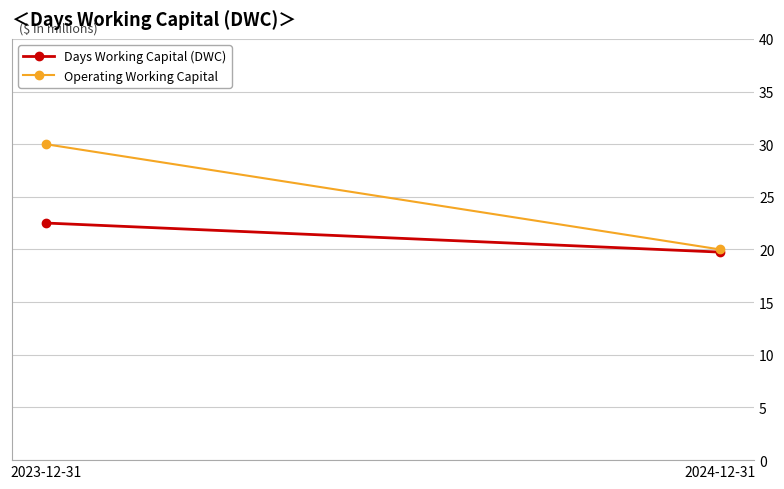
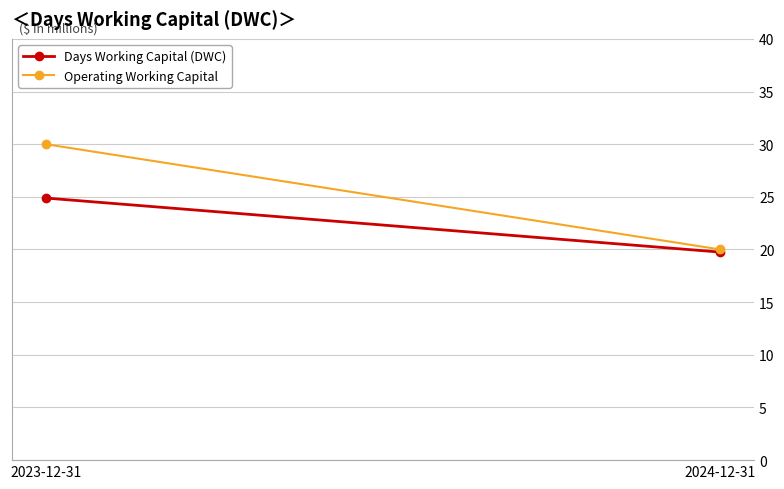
  {
    "Days Working Capital (DWC)": {
-     "2023-12-31": 22.5,
+     "2023-12-31": 24.9,
      "2024-12-31": 19.8
    },
    "Operating Working Capital": {
      "2023-12-31": 30.0,
      "2024-12-31": 20.0
    }
  }
